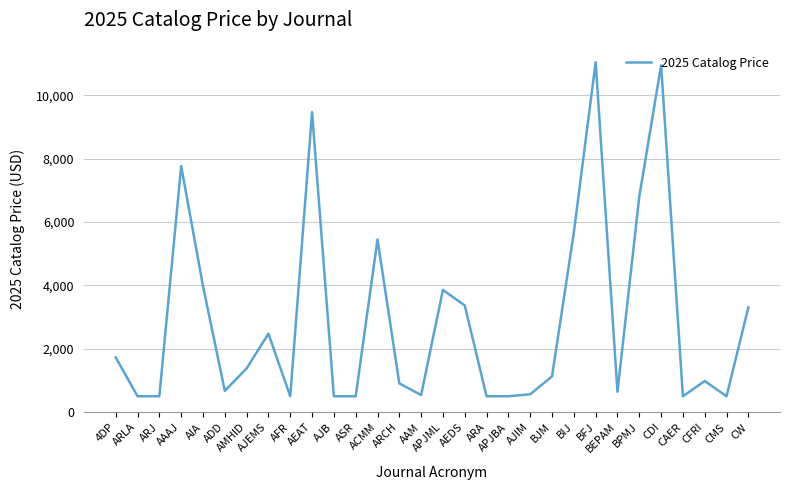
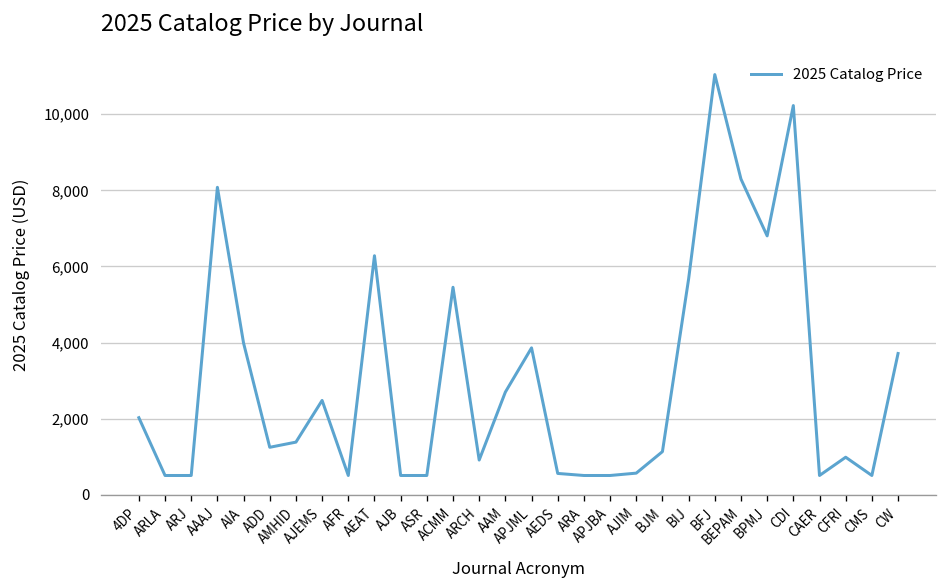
  {
-   "4DP": "1,700",
+   "4DP": "2,000",
    "ARLA": "500",
    "ARJ": "500",
-   "AAAJ": "7,800",
+   "AAAJ": "8,100",
    "AIA": "4,000",
-   "ADD": "700",
+   "ADD": "1,200",
    "AMHID": "1,400",
    "AJEMS": "2,500",
    "AFR": "500",
-   "AEAT": "9,500",
+   "AEAT": "6,300",
    "AJB": "500",
    "ASR": "500",
    "ACMM": "5,500",
    "ARCH": "900",
-   "AAM": "500",
+   "AAM": "2,700",
    "APJML": "3,900",
-   "AEDS": "3,400",
+   "AEDS": "600",
    "ARA": "500",
    "APJBA": "500",
    "AJIM": "600",
    "BJM": "1,100",
    "BIJ": "5,700",
    "BFJ": "11,000",
-   "BEPAM": "600",
+   "BEPAM": "8,300",
    "BPMJ": "6,800",
-   "CDI": "10,900",
+   "CDI": "10,200",
    "CAER": "500",
    "CFRI": "1,000",
    "CMS": "500",
-   "CW": "3,300"
+   "CW": "3,700"
  }
